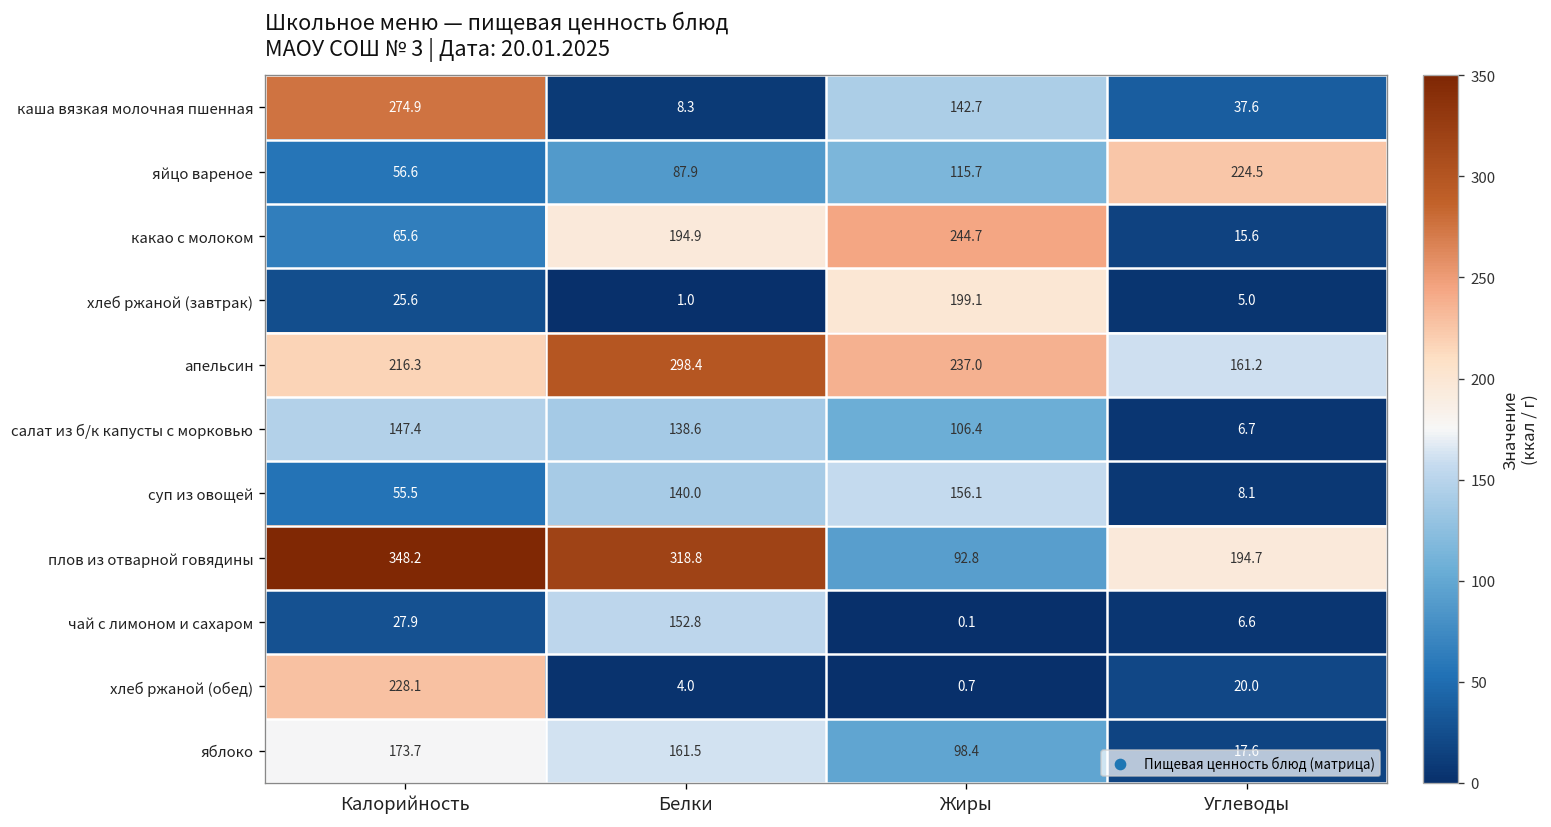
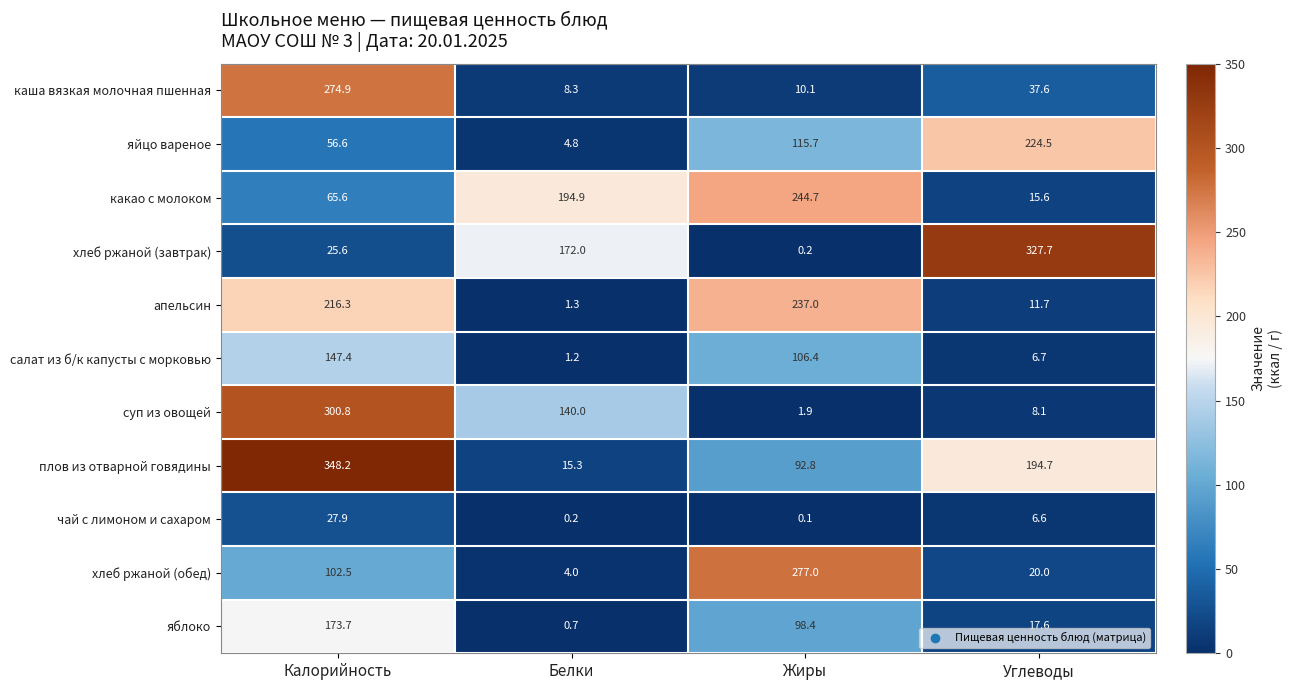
  {
    "каша вязкая молочная пшенная": {
      "Калорийность": 274.9,
      "Белки": 8.3,
-     "Жиры": 142.7,
+     "Жиры": 10.1,
      "Углеводы": 37.6
    },
    "яйцо вареное": {
      "Калорийность": 56.6,
-     "Белки": 87.9,
+     "Белки": 4.8,
      "Жиры": 115.7,
      "Углеводы": 224.5
    },
    "какао с молоком": {
      "Калорийность": 65.6,
      "Белки": 194.9,
      "Жиры": 244.7,
      "Углеводы": 15.6
    },
    "хлеб ржаной (завтрак)": {
      "Калорийность": 25.6,
-     "Белки": 1.0,
-     "Жиры": 199.1,
-     "Углеводы": 5.0
+     "Белки": 172.0,
+     "Жиры": 0.2,
+     "Углеводы": 327.7
    },
    "апельсин": {
      "Калорийность": 216.3,
-     "Белки": 298.4,
+     "Белки": 1.3,
      "Жиры": 237.0,
-     "Углеводы": 161.2
+     "Углеводы": 11.7
    },
    "салат из б/к капусты с морковью": {
      "Калорийность": 147.4,
-     "Белки": 138.6,
+     "Белки": 1.2,
      "Жиры": 106.4,
      "Углеводы": 6.7
    },
    "суп из овощей": {
-     "Калорийность": 55.5,
+     "Калорийность": 300.8,
      "Белки": 140.0,
-     "Жиры": 156.1,
+     "Жиры": 1.9,
      "Углеводы": 8.1
    },
    "плов из отварной говядины": {
      "Калорийность": 348.2,
-     "Белки": 318.8,
+     "Белки": 15.3,
      "Жиры": 92.8,
      "Углеводы": 194.7
    },
    "чай с лимоном и сахаром": {
      "Калорийность": 27.9,
-     "Белки": 152.8,
+     "Белки": 0.2,
      "Жиры": 0.1,
      "Углеводы": 6.6
    },
    "хлеб ржаной (обед)": {
-     "Калорийность": 228.1,
+     "Калорийность": 102.5,
      "Белки": 4.0,
-     "Жиры": 0.7,
+     "Жиры": 277.0,
      "Углеводы": 20.0
    },
    "яблоко": {
      "Калорийность": 173.7,
-     "Белки": 161.5,
+     "Белки": 0.7,
      "Жиры": 98.4
    }
  }
